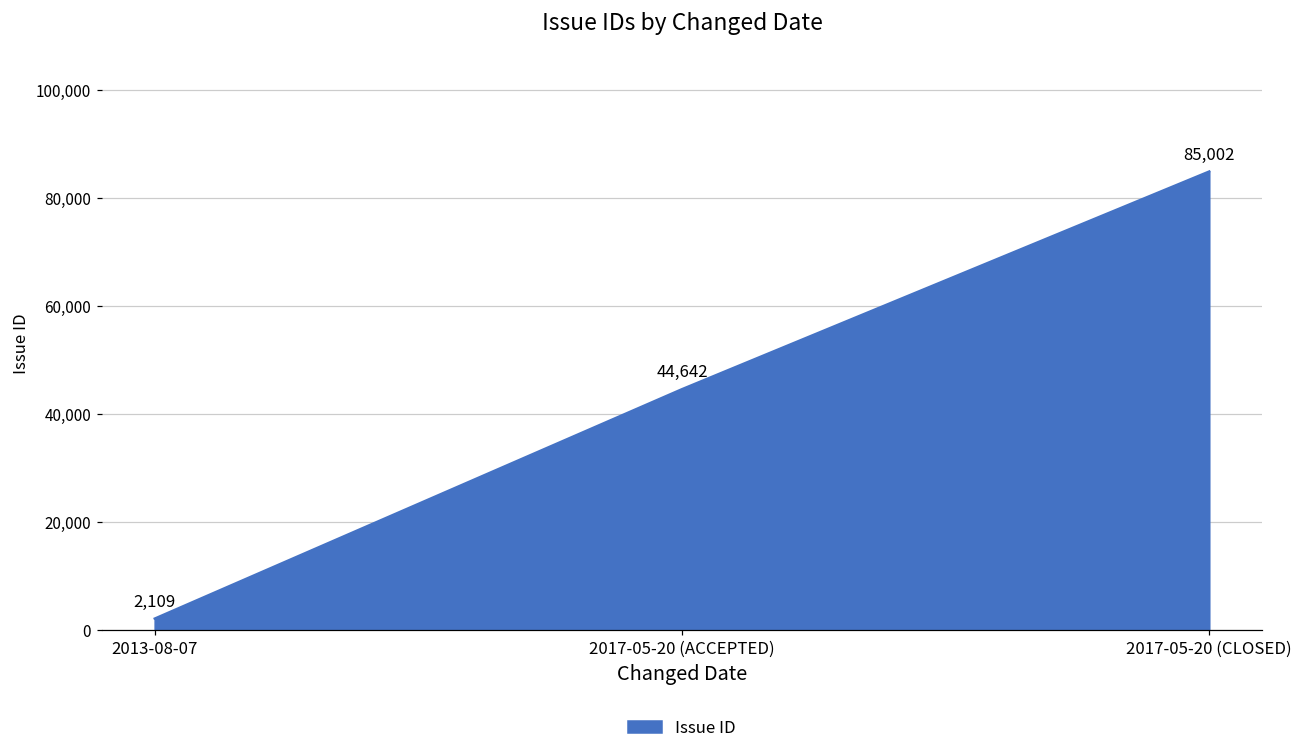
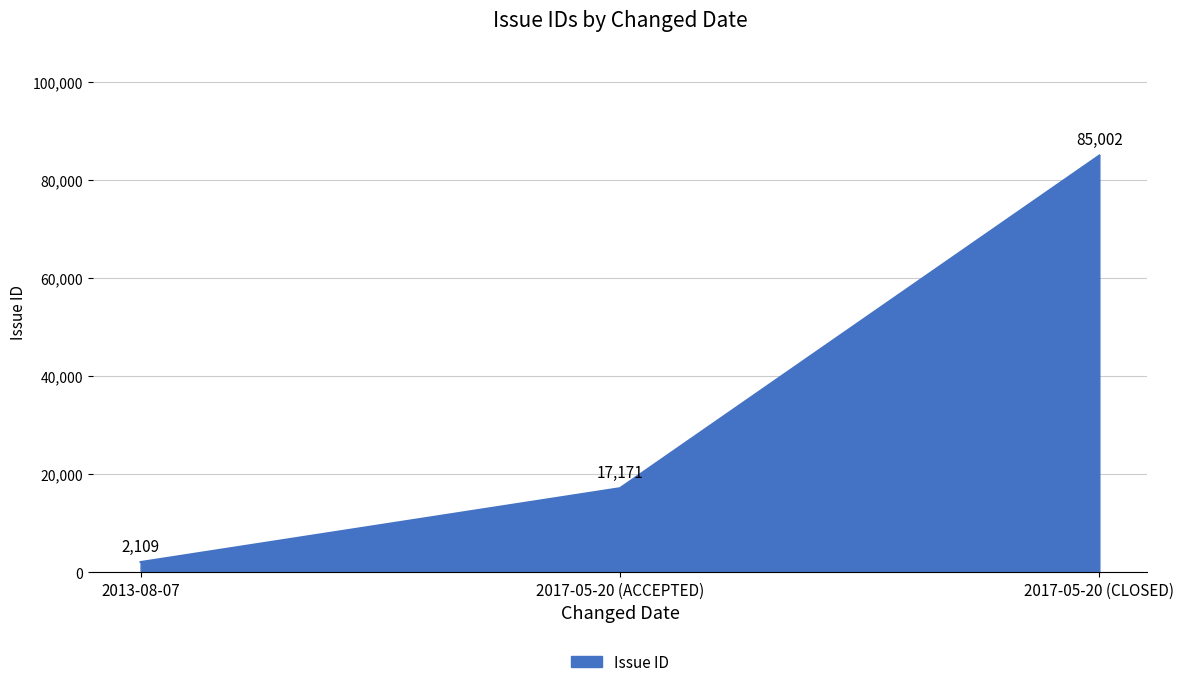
  {
    "2013-08-07": "2,109",
-   "2017-05-20 (ACCEPTED)": "44,642",
+   "2017-05-20 (ACCEPTED)": "17,171",
    "2017-05-20 (CLOSED)": "85,002"
  }
